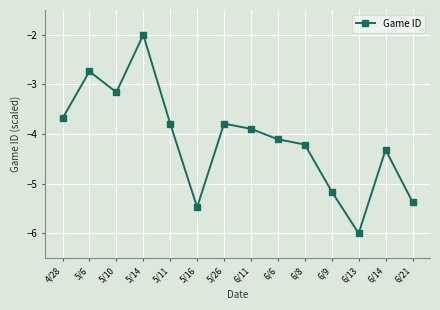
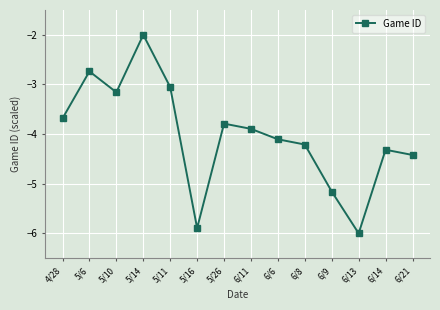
  {
    "4/28": -3.7,
    "5/6": -2.7,
    "5/10": -3.2,
    "5/14": -2.0,
-   "5/11": -3.8,
-   "5/16": -5.5,
+   "5/11": -3.1,
+   "5/16": -5.9,
    "5/26": -3.8,
    "6/11": -3.9,
    "6/6": -4.1,
    "6/8": -4.2,
    "6/9": -5.2,
    "6/13": -6.0,
    "6/14": -4.3,
-   "6/21": -5.4
+   "6/21": -4.4
  }
